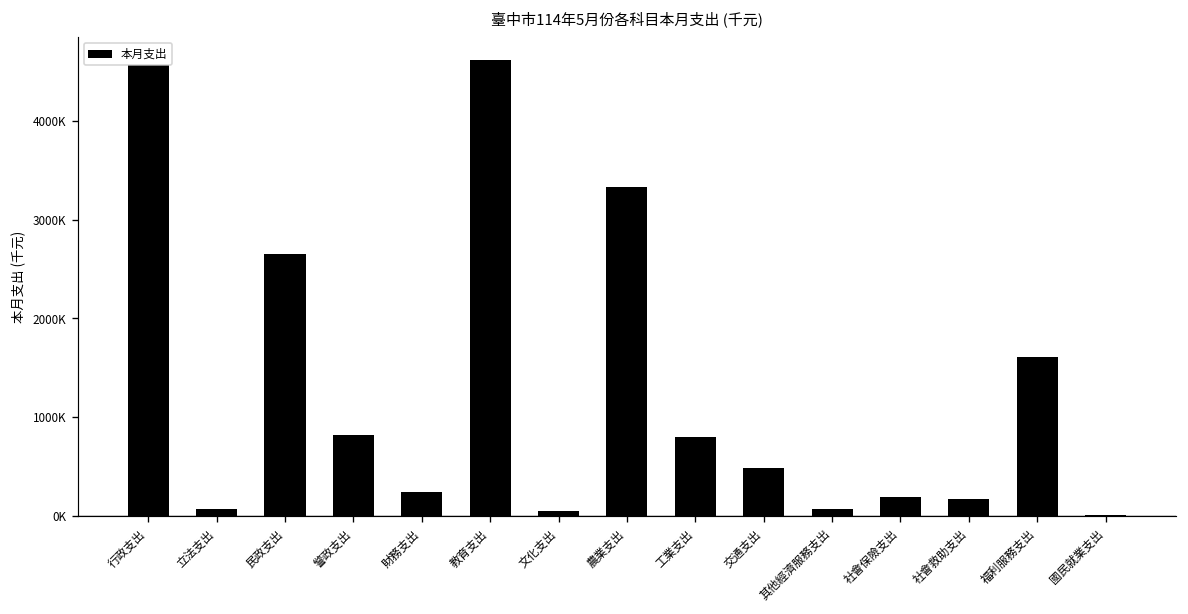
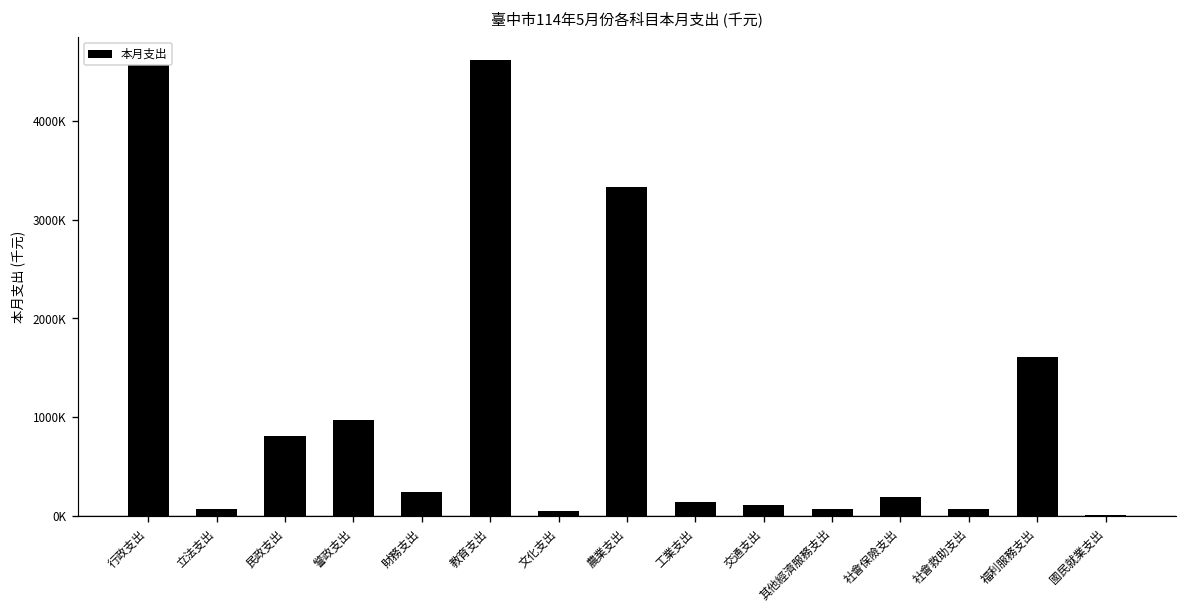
  {
    "行政支出": 4600000,
    "立法支出": 100000,
-   "民政支出": 2700000,
-   "警政支出": 800000,
+   "民政支出": 800000,
+   "警政支出": 1000000,
    "財務支出": 200000,
    "教育支出": 4600000,
    "文化支出": 100000,
    "農業支出": 3300000,
-   "工業支出": 800000,
-   "交通支出": 500000,
+   "工業支出": 100000,
+   "交通支出": 100000,
    "其他經濟服務支出": 100000,
    "社會保險支出": 200000,
-   "社會救助支出": 200000,
+   "社會救助支出": 100000,
    "福利服務支出": 1600000
  }
